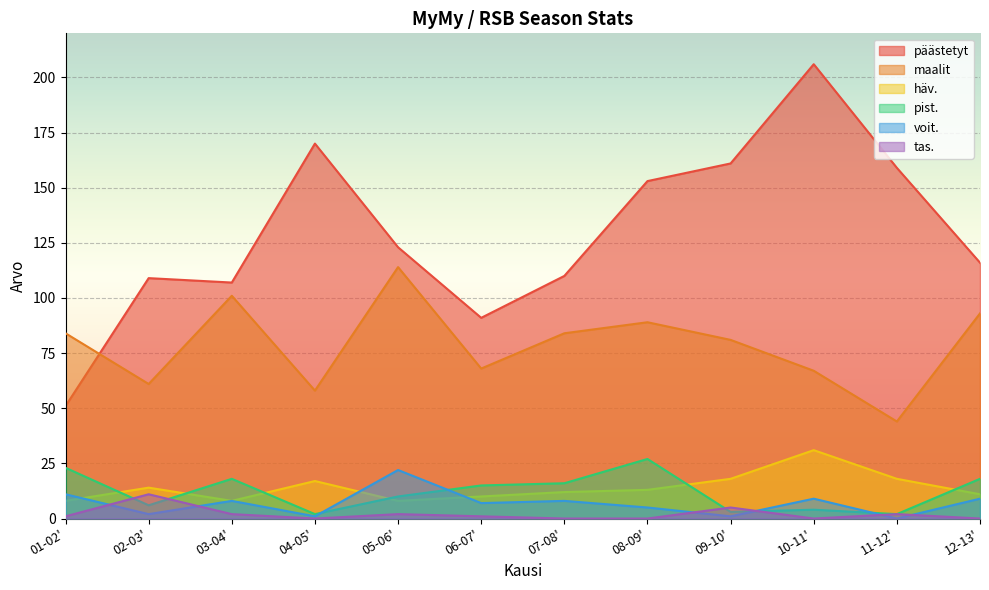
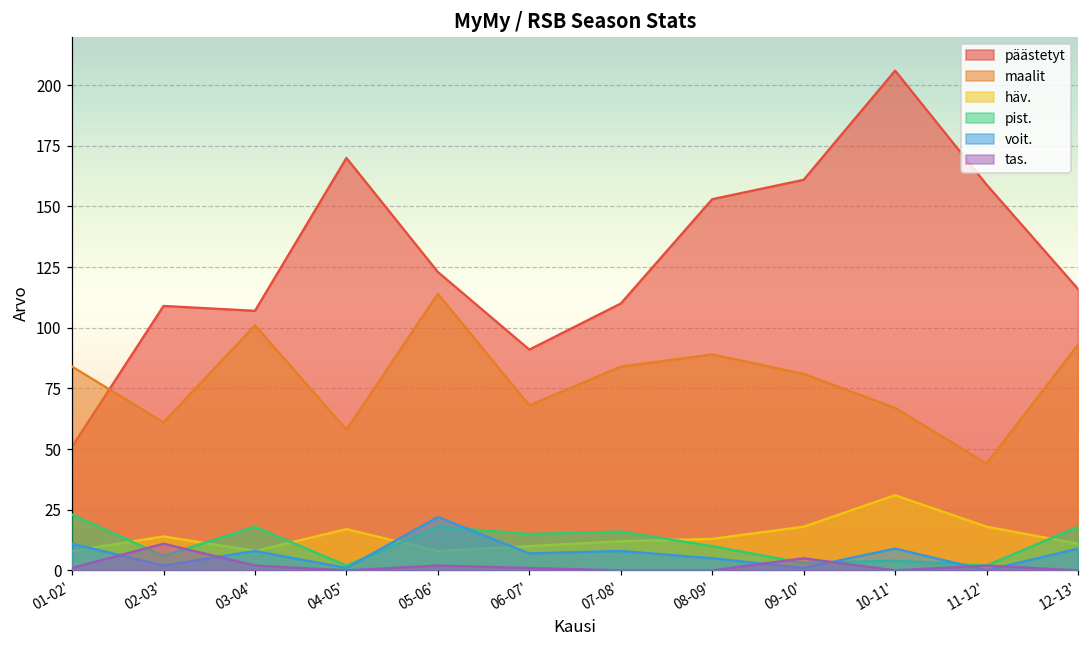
  {
    "häv.": {
      "01-02'": 8,
      "02-03'": 14,
      "04-05'": 17,
      "05-06'": 8,
      "06-07'": 10,
      "07-08'": 12,
      "08-09'": 13,
      "09-10'": 18,
      "10-11'": 31,
      "11-12'": 18,
      "12-13'": 11
    },
    "pist.": {
      "01-02'": 23,
      "02-03'": 6,
      "03-04'": 18,
-     "05-06'": 10,
+     "05-06'": 18,
      "06-07'": 15,
      "07-08'": 16,
-     "08-09'": 27,
+     "08-09'": 10,
      "09-10'": 3,
      "10-11'": 4,
      "12-13'": 18
    },
    "voit.": {
      "01-02'": 11,
      "02-03'": 2,
      "05-06'": 22,
      "06-07'": 7,
      "07-08'": 8,
      "08-09'": 5,
      "09-10'": 1,
      "10-11'": 9,
      "11-12'": 0,
      "12-13'": 9
    },
    "tas.": {
      "01-02'": 1,
      "02-03'": 11,
      "03-04'": 2,
      "05-06'": 2,
      "06-07'": 1,
      "07-08'": 0,
      "08-09'": 0,
      "09-10'": 5,
      "10-11'": 0,
      "12-13'": 0
    }
  }
